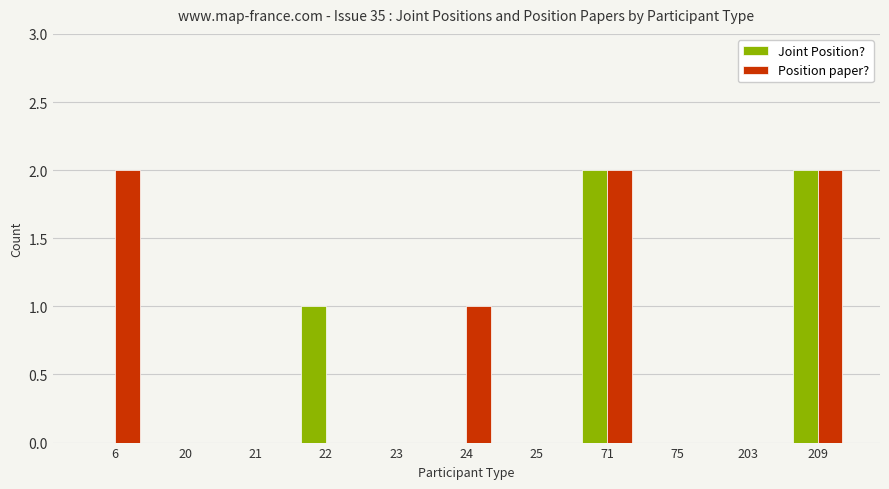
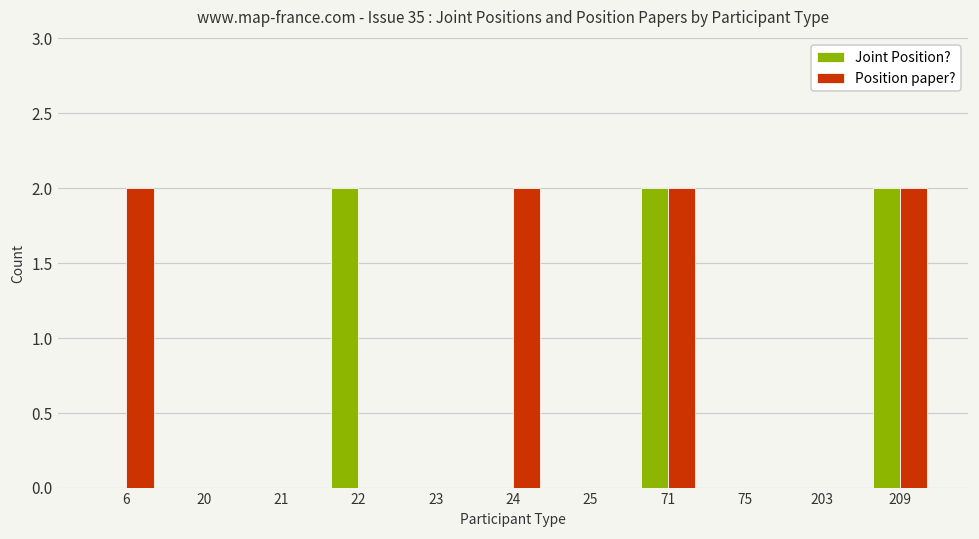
  {
    "Joint Position?": {
      "6": 0,
      "20": 0,
      "21": 0,
-     "22": 1,
+     "22": 2,
      "23": 0,
      "24": 0,
      "25": 0,
      "71": 2,
      "75": 0,
      "203": 0,
      "209": 2
    },
    "Position paper?": {
      "6": 2,
      "20": 0,
      "21": 0,
      "22": 0,
      "23": 0,
-     "24": 1,
+     "24": 2,
      "25": 0,
      "71": 2,
      "75": 0,
      "203": 0,
      "209": 2
    }
  }
